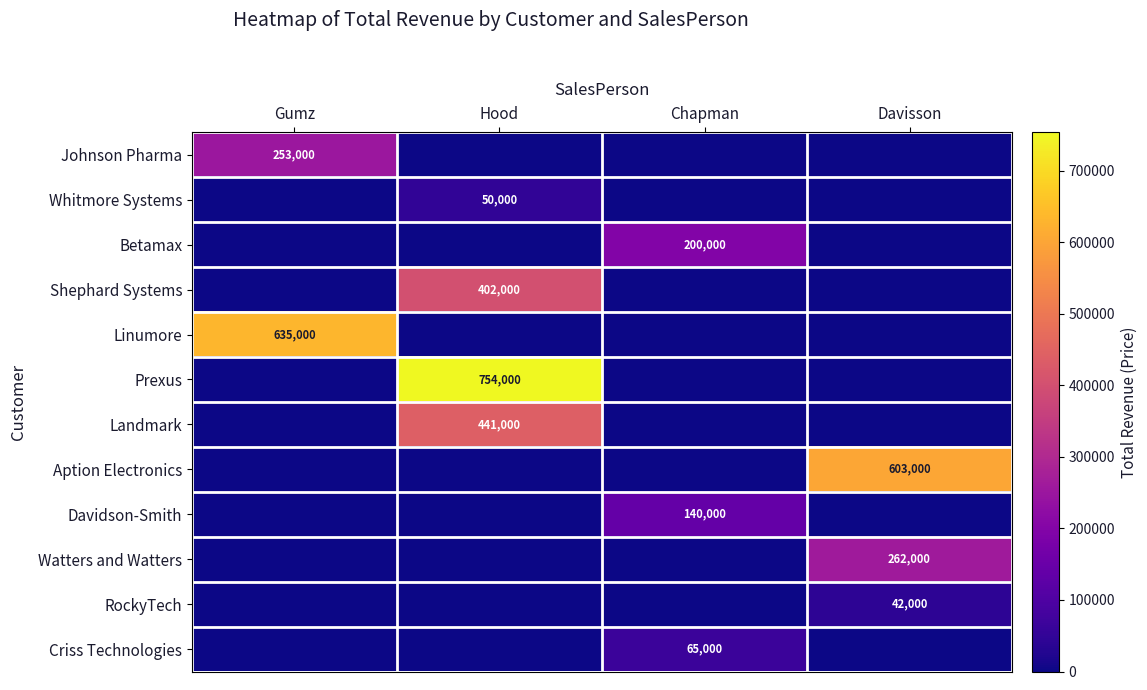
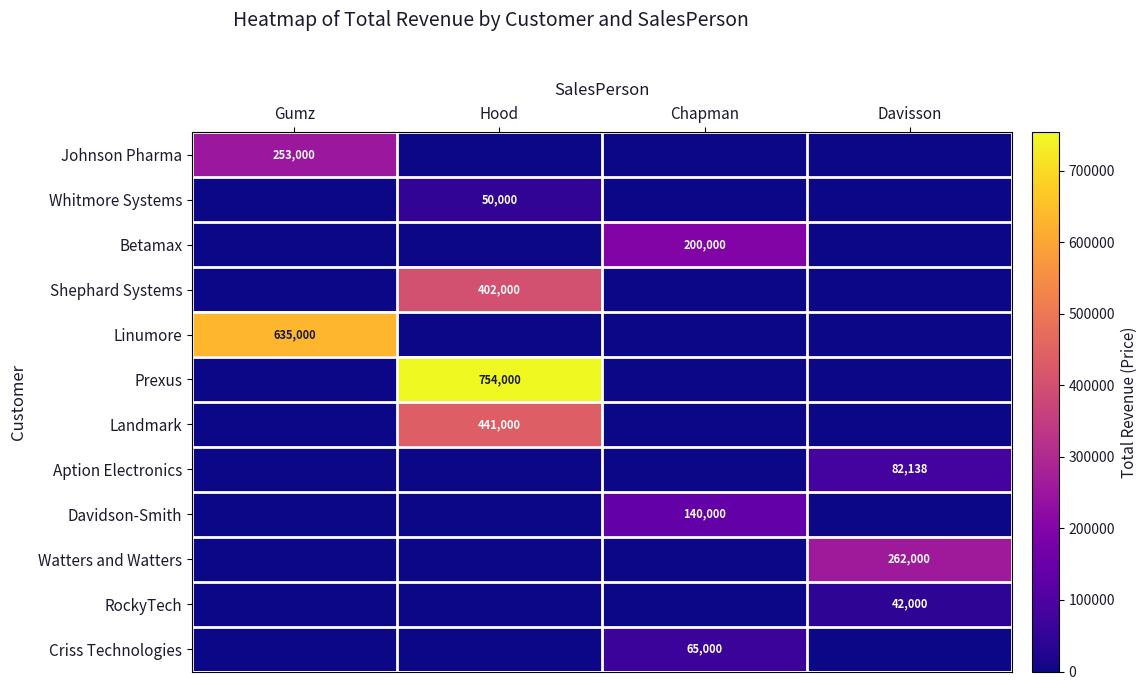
  {
    "Johnson Pharma": {
      "Gumz": "253,000"
    },
    "Whitmore Systems": {
      "Hood": "50,000"
    },
    "Betamax": {
      "Chapman": "200,000"
    },
    "Shephard Systems": {
      "Hood": "402,000"
    },
    "Linumore": {
      "Gumz": "635,000"
    },
    "Prexus": {
      "Hood": "754,000"
    },
    "Landmark": {
      "Hood": "441,000"
    },
    "Aption Electronics": {
-     "Davisson": "603,000"
+     "Davisson": "82,138"
    },
    "Davidson-Smith": {
      "Chapman": "140,000"
    },
    "Watters and Watters": {
      "Davisson": "262,000"
    },
    "RockyTech": {
      "Davisson": "42,000"
    },
    "Criss Technologies": {
      "Chapman": "65,000"
    }
  }
